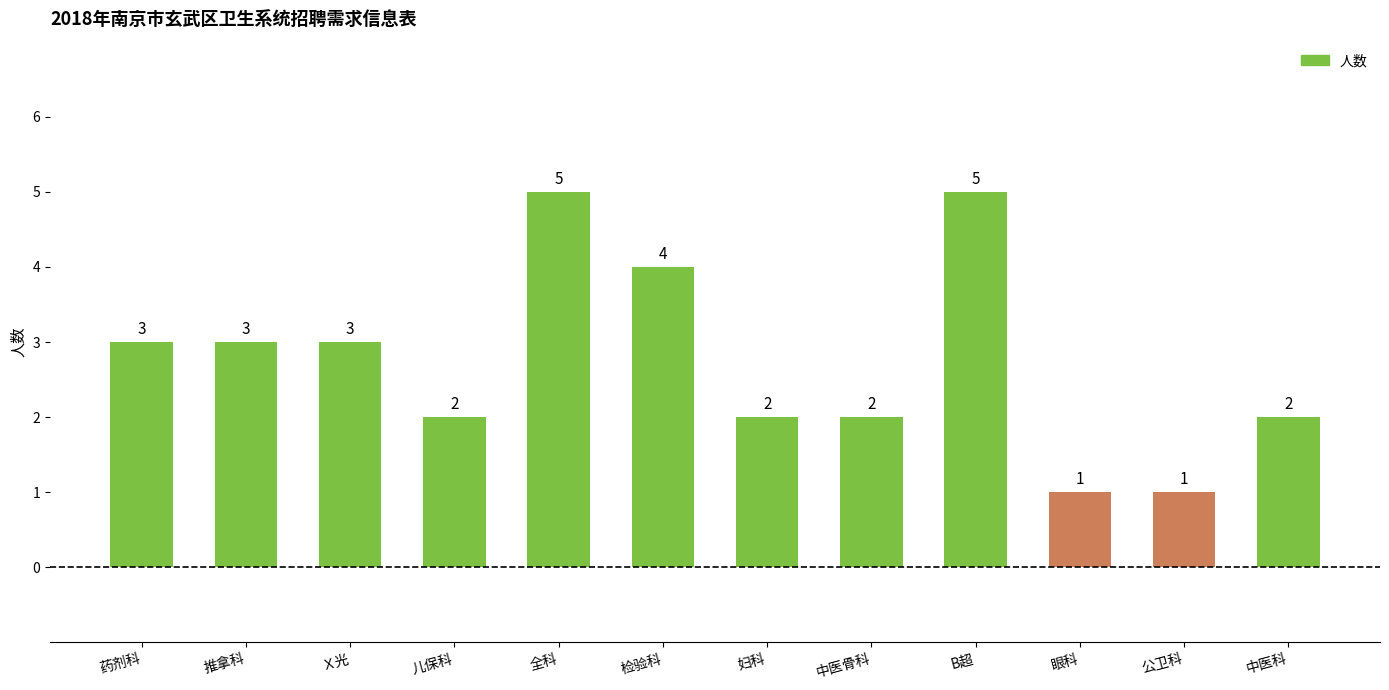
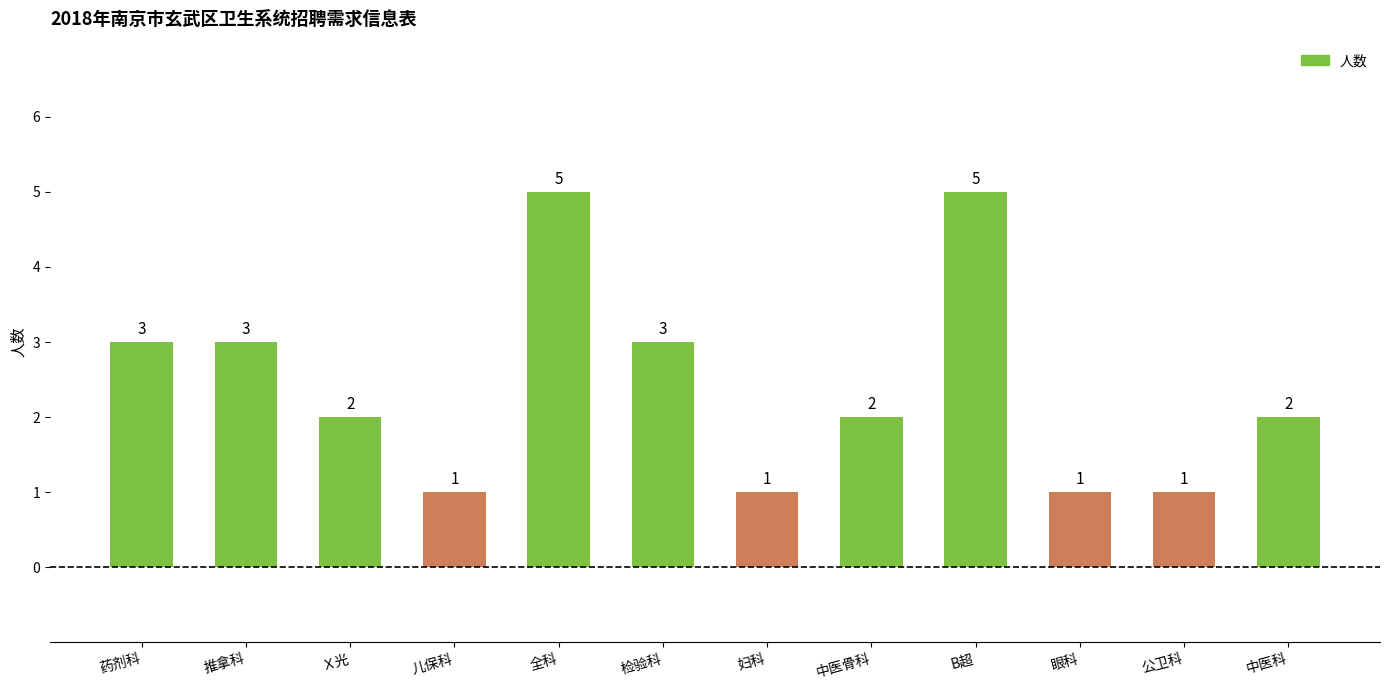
  {
    "药剂科": 3,
    "推拿科": 3,
-   "Ｘ光": 3,
-   "儿保科": 2,
+   "Ｘ光": 2,
+   "儿保科": 1,
    "全科": 5,
-   "检验科": 4,
-   "妇科": 2,
+   "检验科": 3,
+   "妇科": 1,
    "中医骨科": 2,
    "B超": 5,
    "眼科": 1,
    "公卫科": 1,
    "中医科": 2
  }
